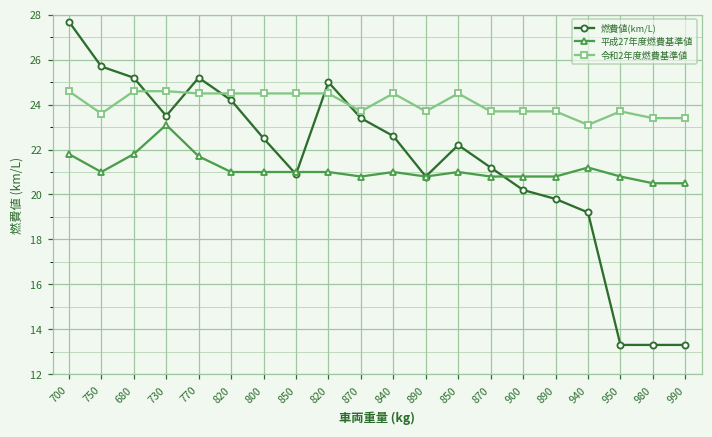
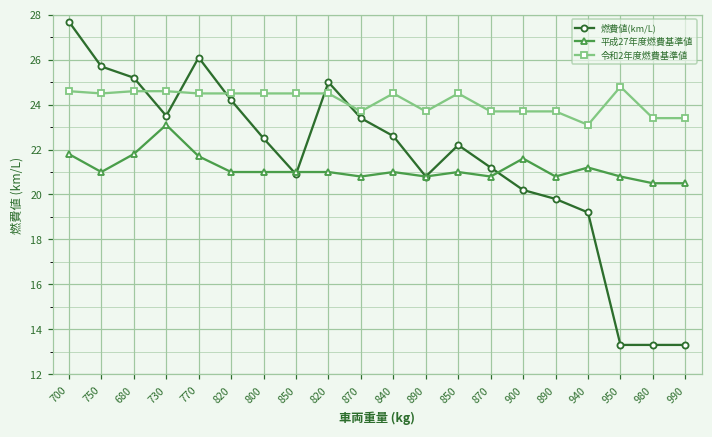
  {
    "燃費値(km/L)": {
      "700": 27.7,
      "750": 25.7,
      "680": 25.2,
      "730": 23.5,
-     "770": 25.2,
+     "770": 26.1,
      "800": 22.5,
      "840": 22.6,
      "900": 20.2,
      "940": 19.2,
      "950": 13.3,
      "980": 13.3,
      "990": 13.3
    },
    "平成27年度燃費基準値": {
      "700": 21.8,
      "750": 21.0,
      "680": 21.8,
      "730": 23.1,
      "770": 21.7,
      "800": 21.0,
      "840": 21.0,
-     "900": 20.8,
+     "900": 21.6,
      "940": 21.2,
      "950": 20.8,
      "980": 20.5,
      "990": 20.5
    },
    "令和2年度燃費基準値": {
      "700": 24.6,
-     "750": 23.6,
+     "750": 24.5,
      "680": 24.6,
      "730": 24.6,
      "770": 24.5,
      "800": 24.5,
      "840": 24.5,
      "900": 23.7,
      "940": 23.1,
-     "950": 23.7,
+     "950": 24.8,
      "980": 23.4,
      "990": 23.4
    }
  }
